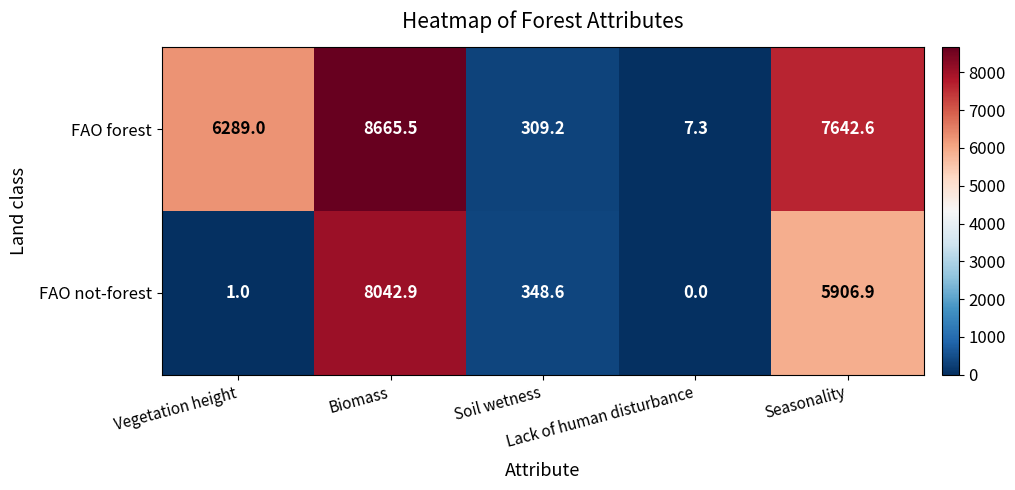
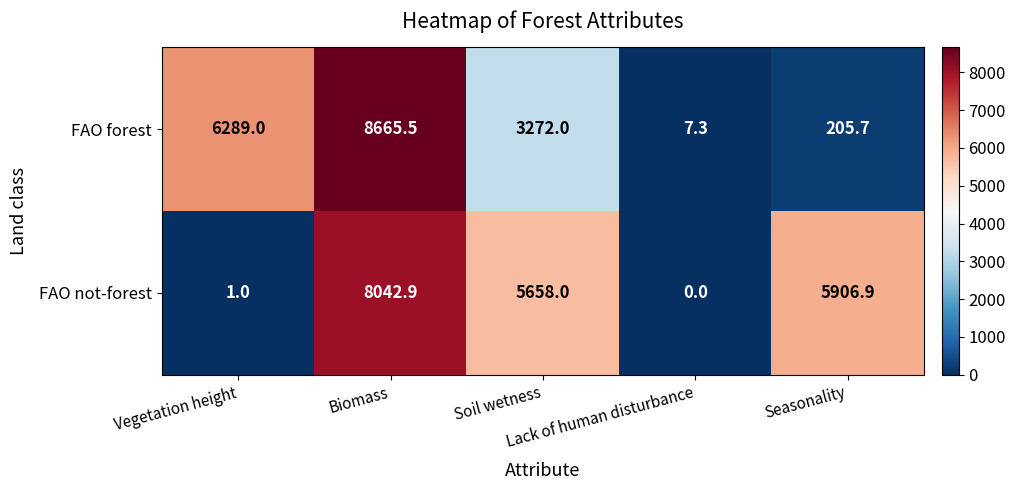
  {
    "FAO forest": {
      "Vegetation height": 6289.0,
      "Biomass": 8665.5,
-     "Soil wetness": 309.2,
+     "Soil wetness": 3272.0,
      "Lack of human disturbance": 7.3,
-     "Seasonality": 7642.6
+     "Seasonality": 205.7
    },
    "FAO not-forest": {
      "Vegetation height": 1.0,
      "Biomass": 8042.9,
-     "Soil wetness": 348.6,
+     "Soil wetness": 5658.0,
      "Lack of human disturbance": 0.0,
      "Seasonality": 5906.9
    }
  }
